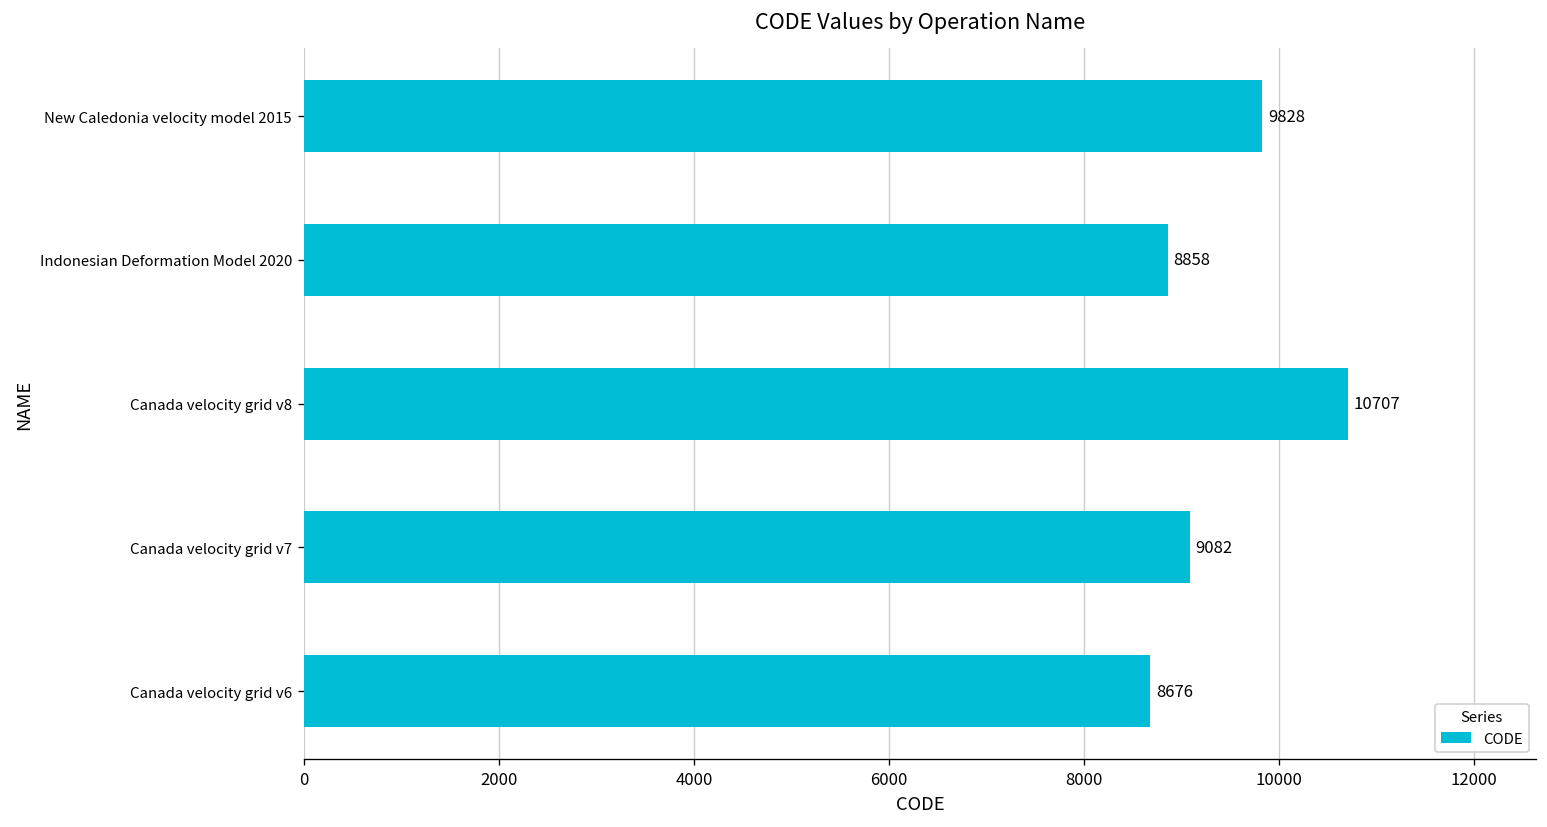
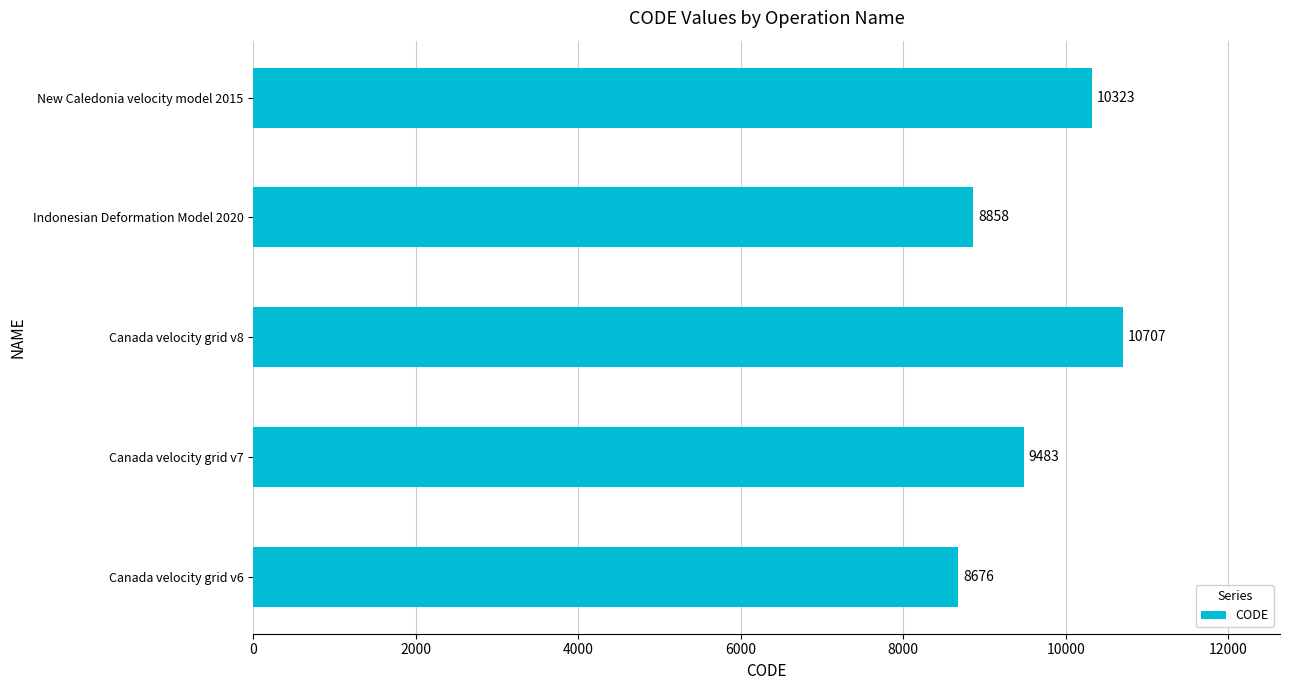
  {
-   "New Caledonia velocity model 2015": 9828,
+   "New Caledonia velocity model 2015": 10323,
    "Indonesian Deformation Model 2020": 8858,
    "Canada velocity grid v8": 10707,
-   "Canada velocity grid v7": 9082,
+   "Canada velocity grid v7": 9483,
    "Canada velocity grid v6": 8676
  }
